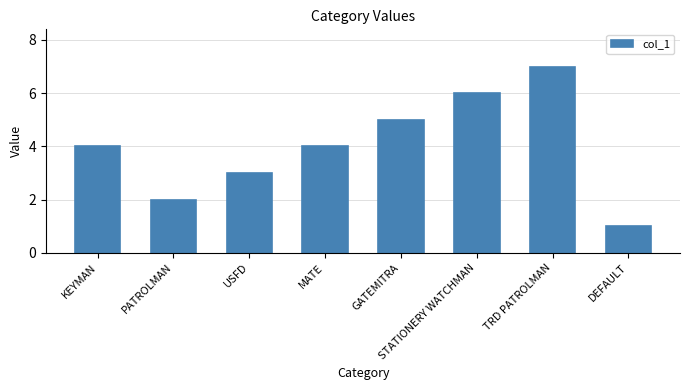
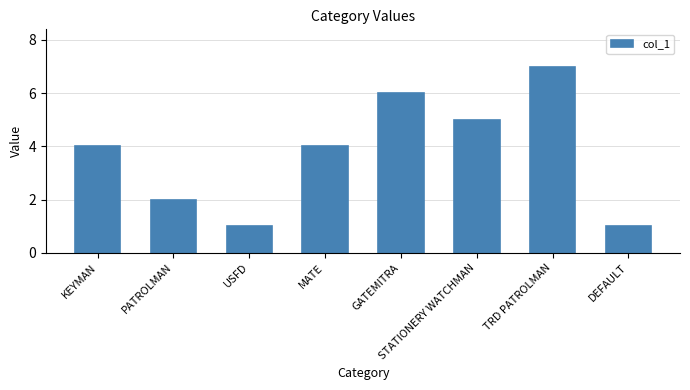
  {
    "KEYMAN": 4,
    "PATROLMAN": 2,
-   "USFD": 3,
+   "USFD": 1,
    "MATE": 4,
-   "GATEMITRA": 5,
-   "STATIONERY WATCHMAN": 6,
+   "GATEMITRA": 6,
+   "STATIONERY WATCHMAN": 5,
    "TRD PATROLMAN": 7,
    "DEFAULT": 1
  }
